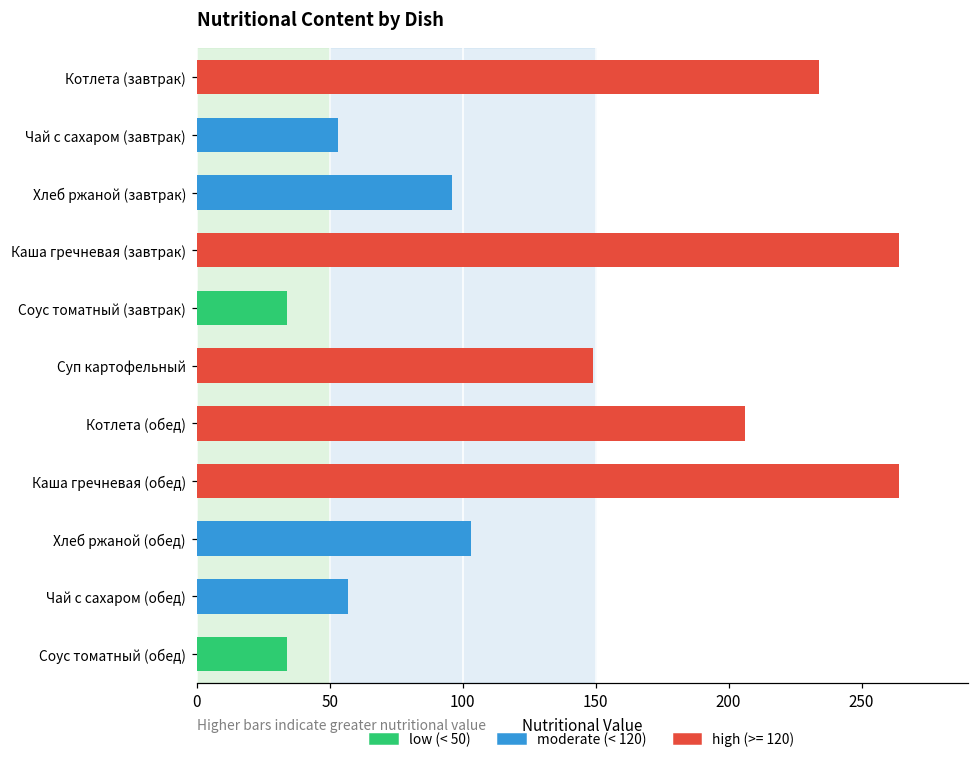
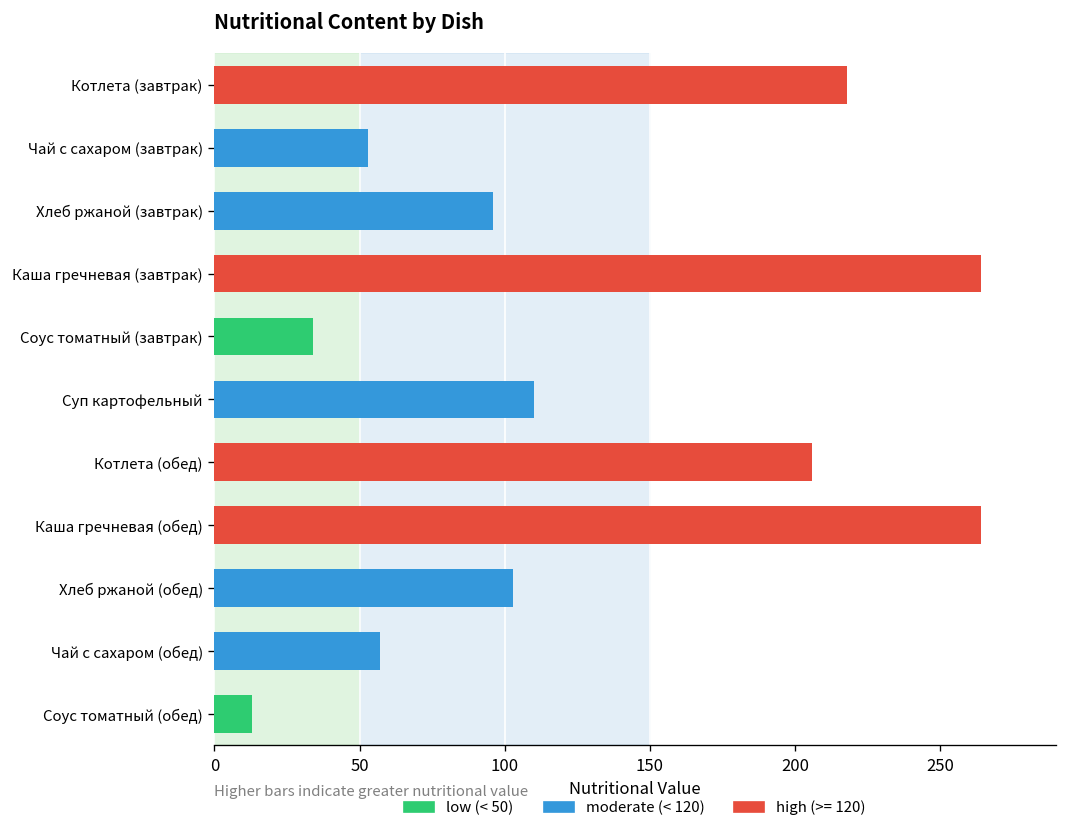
  {
-   "Котлета (завтрак)": 234,
+   "Котлета (завтрак)": 218,
    "Чай с сахаром (завтрак)": 53,
    "Хлеб ржаной (завтрак)": 96,
    "Каша гречневая (завтрак)": 264,
    "Соус томатный (завтрак)": 34,
-   "Суп картофельный": 149,
+   "Суп картофельный": 110,
    "Котлета (обед)": 206,
    "Каша гречневая (обед)": 264,
    "Хлеб ржаной (обед)": 103,
    "Чай с сахаром (обед)": 57,
-   "Соус томатный (обед)": 34
+   "Соус томатный (обед)": 13
  }
